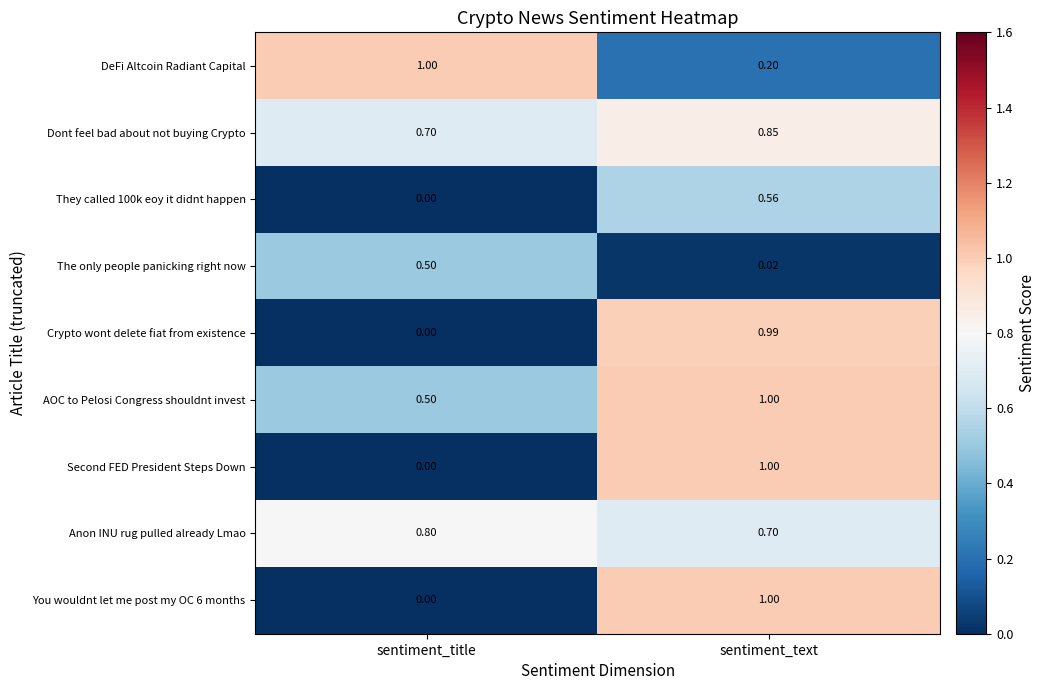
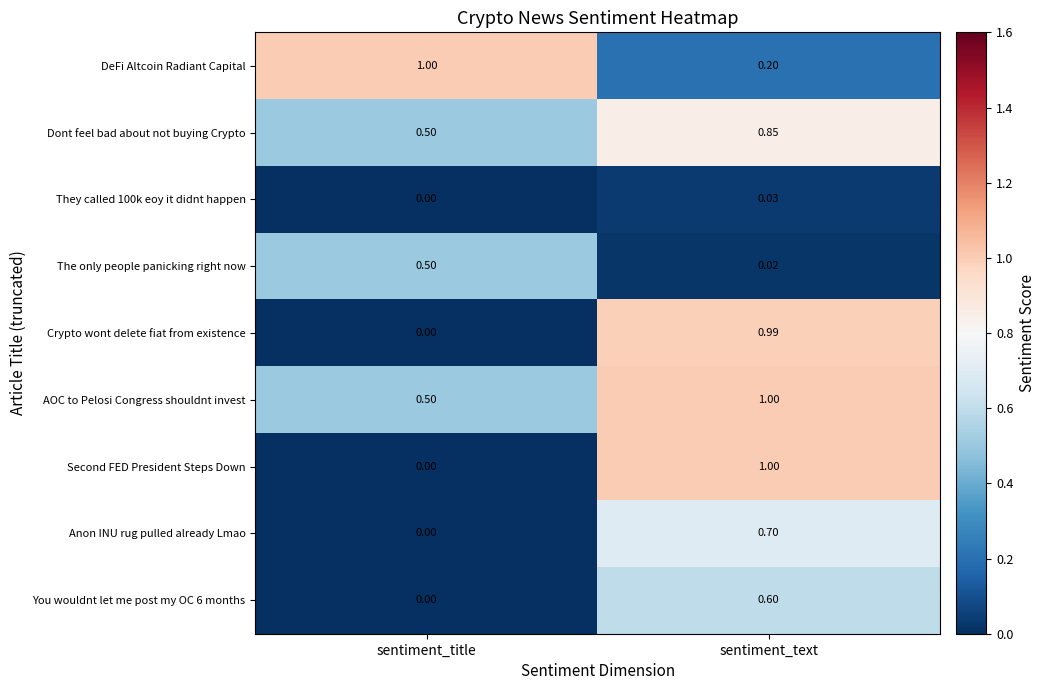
  {
    "DeFi Altcoin Radiant Capital": {
      "sentiment_title": 1.00,
      "sentiment_text": 0.20
    },
    "Dont feel bad about not buying Crypto": {
-     "sentiment_title": 0.70,
+     "sentiment_title": 0.50,
      "sentiment_text": 0.85
    },
    "They called 100k eoy it didnt happen": {
      "sentiment_title": 0.00,
-     "sentiment_text": 0.56
+     "sentiment_text": 0.03
    },
    "The only people panicking right now": {
      "sentiment_title": 0.50,
      "sentiment_text": 0.02
    },
    "Crypto wont delete fiat from existence": {
      "sentiment_title": 0.00,
      "sentiment_text": 0.99
    },
    "AOC to Pelosi Congress shouldnt invest": {
      "sentiment_title": 0.50,
      "sentiment_text": 1.00
    },
    "Second FED President Steps Down": {
      "sentiment_title": 0.00,
      "sentiment_text": 1.00
    },
    "Anon INU rug pulled already Lmao": {
-     "sentiment_title": 0.80,
+     "sentiment_title": 0.00,
      "sentiment_text": 0.70
    },
    "You wouldnt let me post my OC 6 months": {
      "sentiment_title": 0.00,
-     "sentiment_text": 1.00
+     "sentiment_text": 0.60
    }
  }
